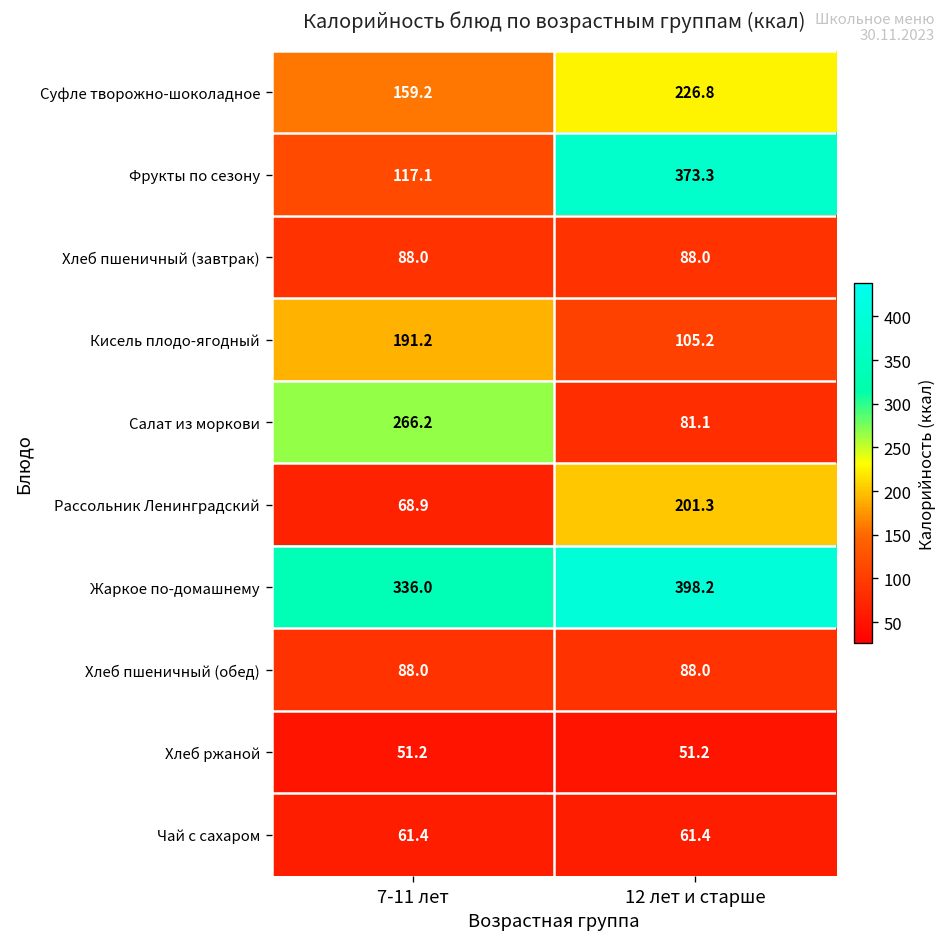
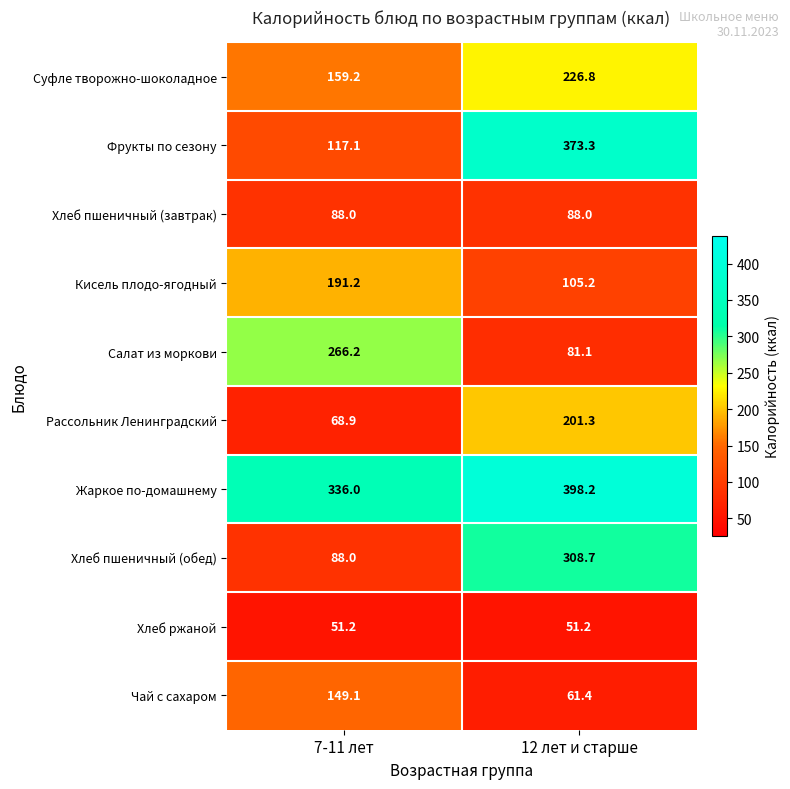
  {
    "Суфле творожно-шоколадное": {
      "7-11 лет": 159.2,
      "12 лет и старше": 226.8
    },
    "Фрукты по сезону": {
      "7-11 лет": 117.1,
      "12 лет и старше": 373.3
    },
    "Хлеб пшеничный (завтрак)": {
      "7-11 лет": 88.0,
      "12 лет и старше": 88.0
    },
    "Кисель плодо-ягодный": {
      "7-11 лет": 191.2,
      "12 лет и старше": 105.2
    },
    "Салат из моркови": {
      "7-11 лет": 266.2,
      "12 лет и старше": 81.1
    },
    "Рассольник Ленинградский": {
      "7-11 лет": 68.9,
      "12 лет и старше": 201.3
    },
    "Жаркое по-домашнему": {
      "7-11 лет": 336.0,
      "12 лет и старше": 398.2
    },
    "Хлеб пшеничный (обед)": {
      "7-11 лет": 88.0,
-     "12 лет и старше": 88.0
+     "12 лет и старше": 308.7
    },
    "Хлеб ржаной": {
      "7-11 лет": 51.2,
      "12 лет и старше": 51.2
    },
    "Чай с сахаром": {
-     "7-11 лет": 61.4,
+     "7-11 лет": 149.1,
      "12 лет и старше": 61.4
    }
  }
